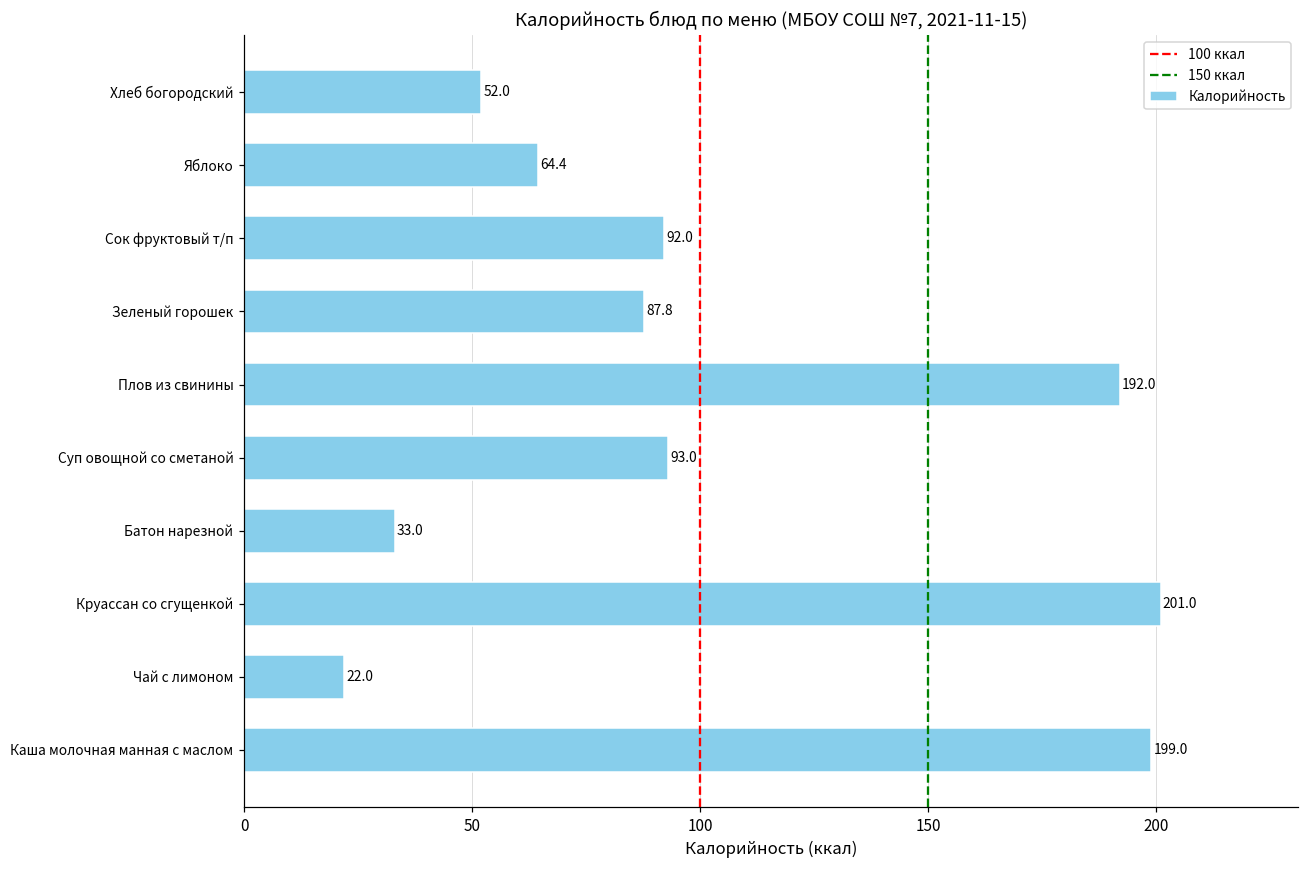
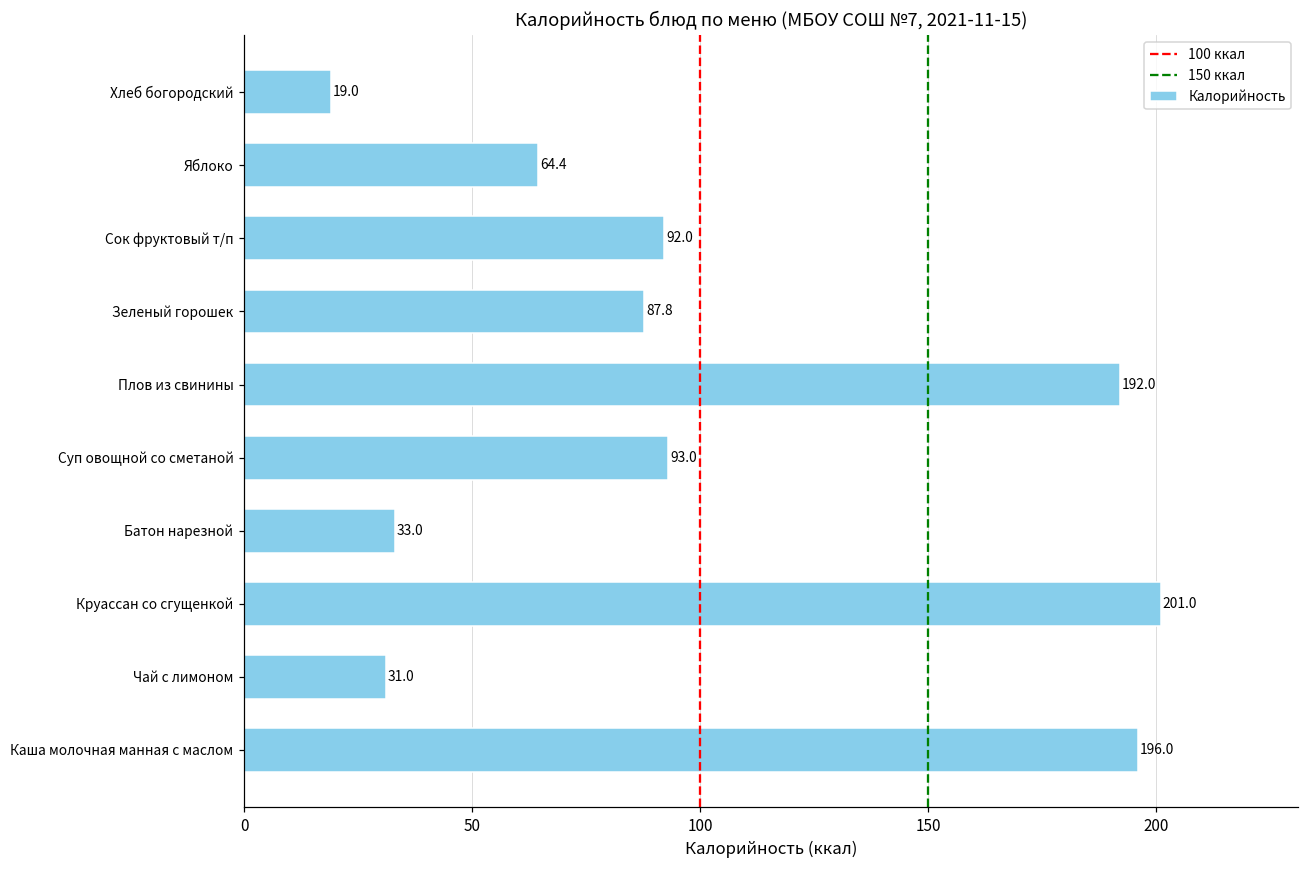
  {
-   "Хлеб богородский": 52.0,
+   "Хлеб богородский": 19.0,
    "Яблоко": 64.4,
    "Сок фруктовый т/п": 92.0,
    "Зеленый горошек": 87.8,
    "Плов из свинины": 192.0,
    "Суп овощной со сметаной": 93.0,
    "Батон нарезной": 33.0,
    "Круассан со сгущенкой": 201.0,
-   "Чай с лимоном": 22.0,
-   "Каша молочная манная с маслом": 199.0
+   "Чай с лимоном": 31.0,
+   "Каша молочная манная с маслом": 196.0
  }
